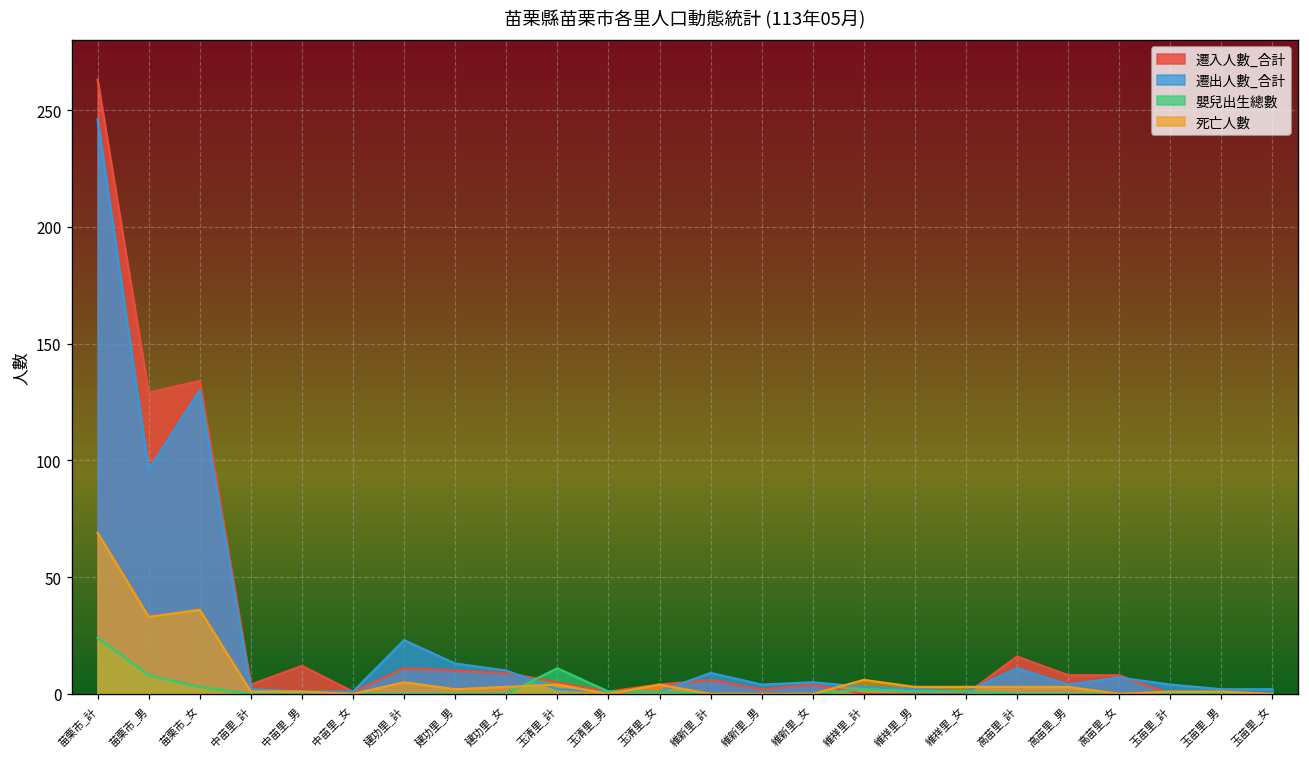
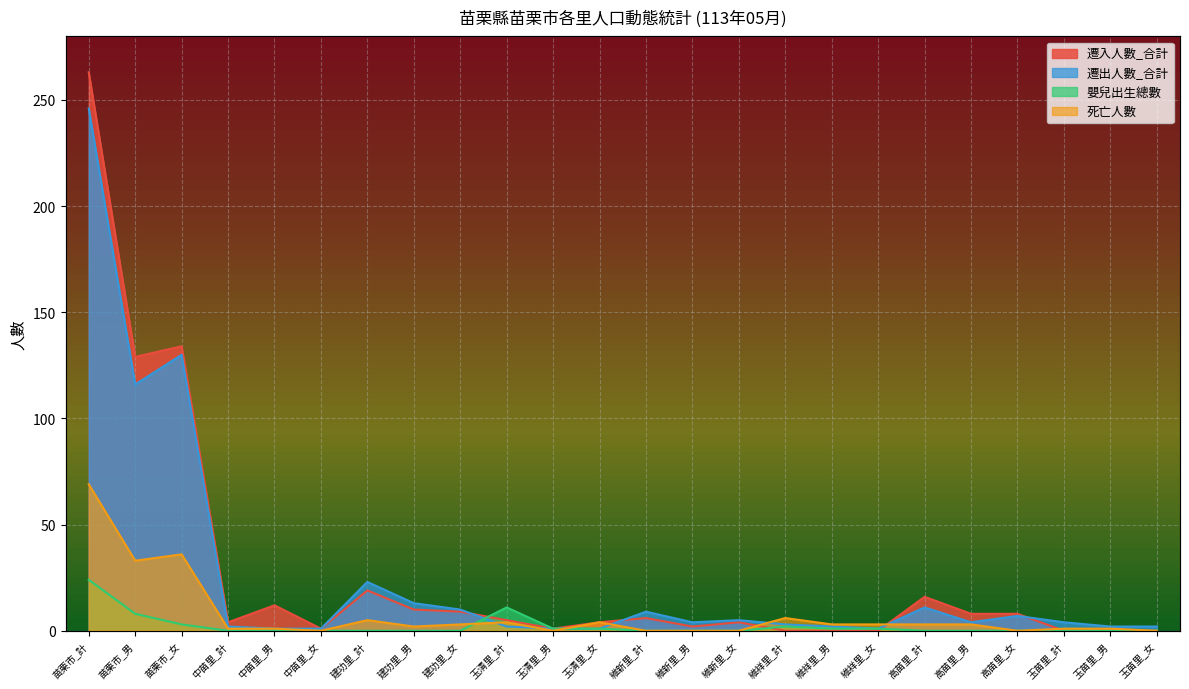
  {
    "遷入人數_合計": {
      "苗栗市_計": 263,
      "苗栗市_男": 129,
      "苗栗市_女": 134,
      "中苗里_計": 4,
      "中苗里_男": 12,
-     "建功里_計": 11,
+     "建功里_計": 19,
      "建功里_男": 10,
      "維新里_計": 6,
      "維新里_男": 2,
      "維祥里_計": 0,
      "高苗里_計": 16,
      "高苗里_男": 8
    },
    "遷出人數_合計": {
      "苗栗市_計": 246,
-     "苗栗市_男": 96,
+     "苗栗市_男": 116,
      "苗栗市_女": 130,
      "建功里_計": 23,
      "建功里_男": 13,
      "玉清里_計": 2,
      "維新里_計": 9,
      "維新里_男": 4,
      "高苗里_計": 11,
      "玉苗里_計": 4,
      "玉苗里_女": 2
    },
    "嬰兒出生總數": {
      "苗栗市_計": 24,
      "苗栗市_男": 8,
      "苗栗市_女": 3,
      "建功里_計": 0,
      "建功里_男": 0,
      "建功里_女": 0,
      "玉清里_計": 11,
      "高苗里_計": 0,
      "高苗里_男": 0
    },
    "死亡人數": {
      "苗栗市_計": 69,
      "苗栗市_男": 33,
      "苗栗市_女": 36,
      "建功里_計": 5,
      "建功里_男": 2,
      "建功里_女": 3,
      "維祥里_計": 6,
      "維祥里_女": 3,
      "高苗里_計": 3
    }
  }
